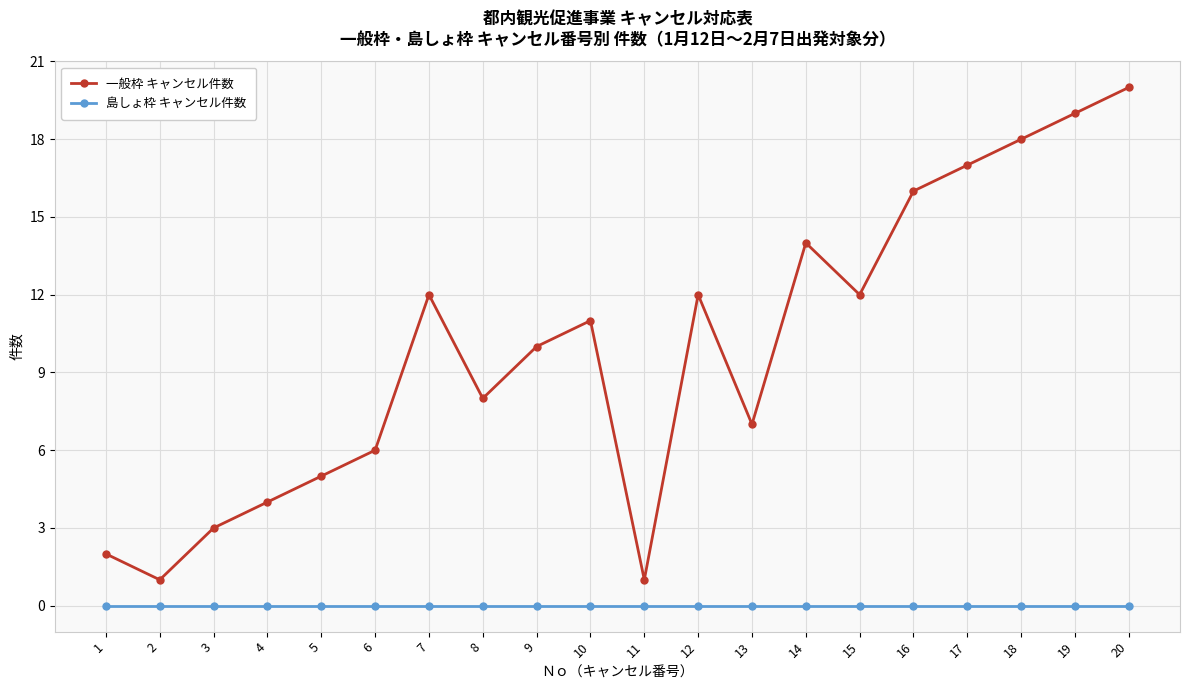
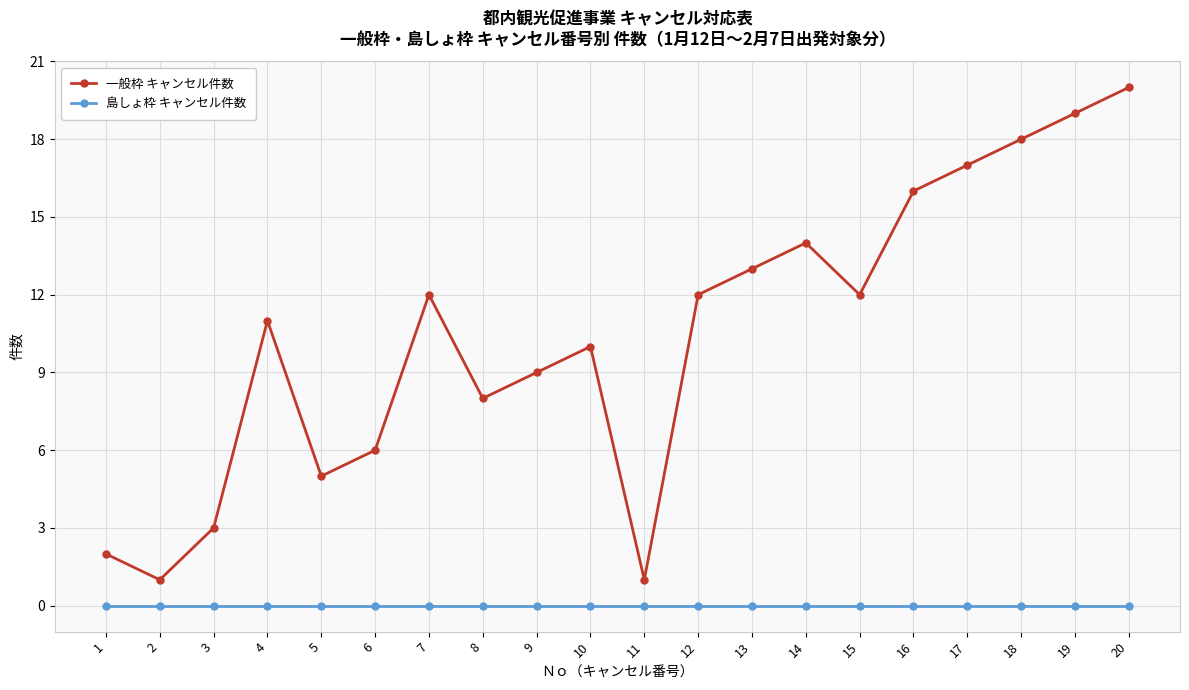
  {
    "一般枠 キャンセル件数": {
      "1": 2,
      "2": 1,
      "3": 3,
-     "4": 4,
+     "4": 11,
      "5": 5,
      "6": 6,
      "7": 12,
      "8": 8,
-     "9": 10,
-     "10": 11,
+     "9": 9,
+     "10": 10,
      "11": 1,
      "12": 12,
-     "13": 7,
+     "13": 13,
      "14": 14,
      "15": 12,
      "16": 16,
      "17": 17,
      "18": 18,
      "19": 19,
      "20": 20
    },
    "島しょ枠 キャンセル件数": {
      "1": 0,
      "2": 0,
      "3": 0,
      "4": 0,
      "5": 0,
      "6": 0,
      "7": 0,
      "8": 0,
      "9": 0,
      "10": 0,
      "11": 0,
      "12": 0,
      "13": 0,
      "14": 0,
      "15": 0,
      "16": 0,
      "17": 0,
      "18": 0,
      "19": 0,
      "20": 0
    }
  }
